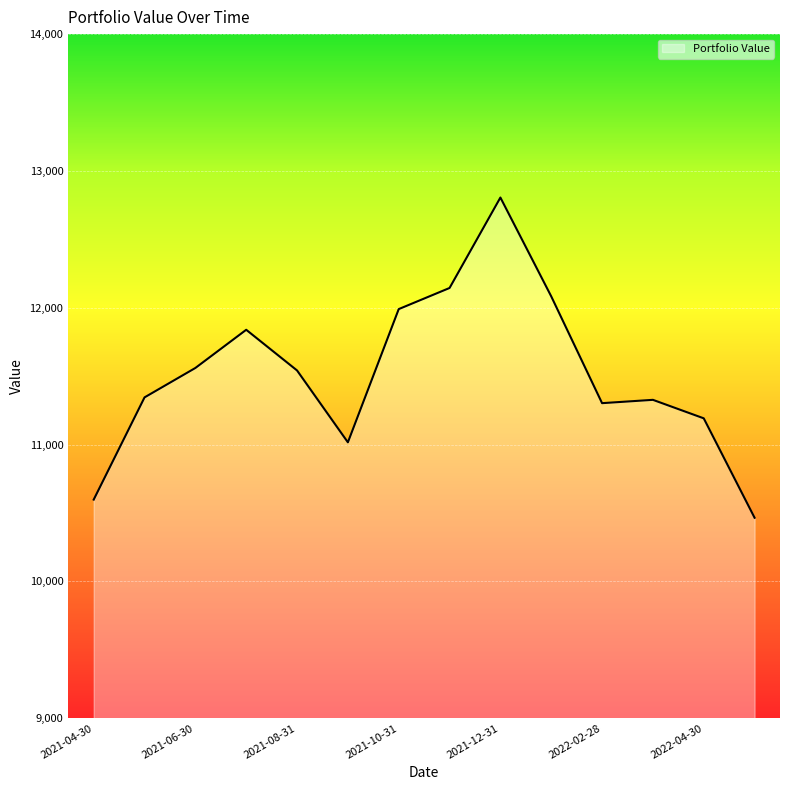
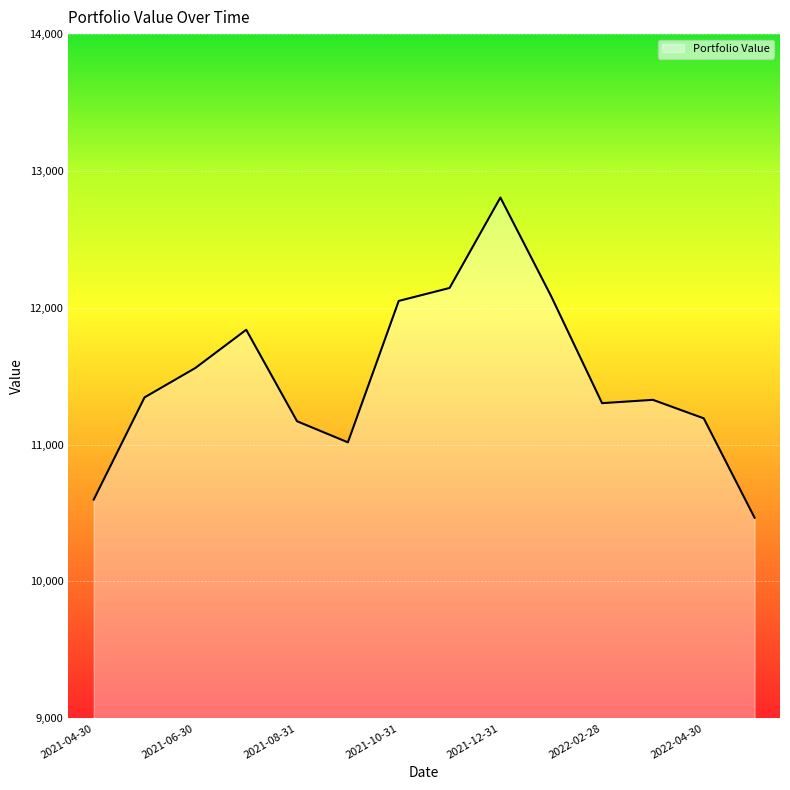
  {
    "2021-04-30": "10,600",
    "2021-06-30": "11,560",
-   "2021-08-31": "11,540",
-   "2021-10-31": "11,990",
+   "2021-08-31": "11,170",
+   "2021-10-31": "12,050",
    "2021-12-31": "12,810",
    "2022-02-28": "11,300",
    "2022-04-30": "11,190"
  }
